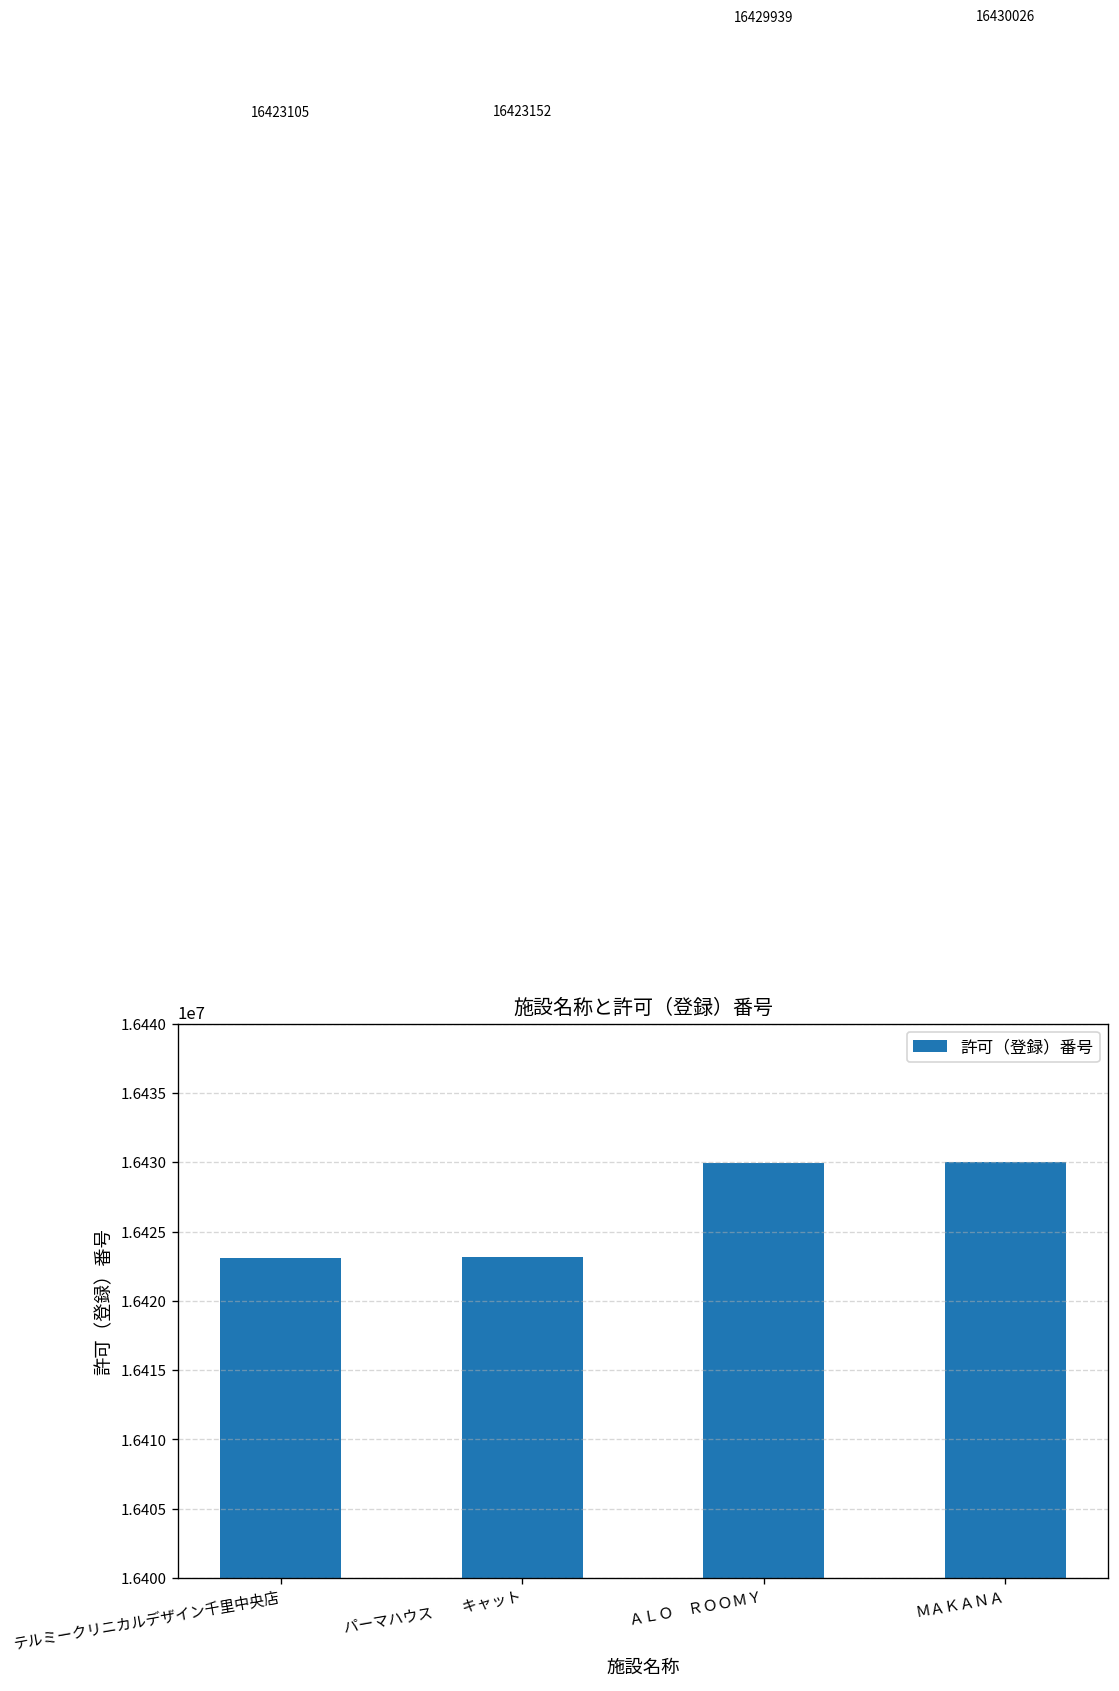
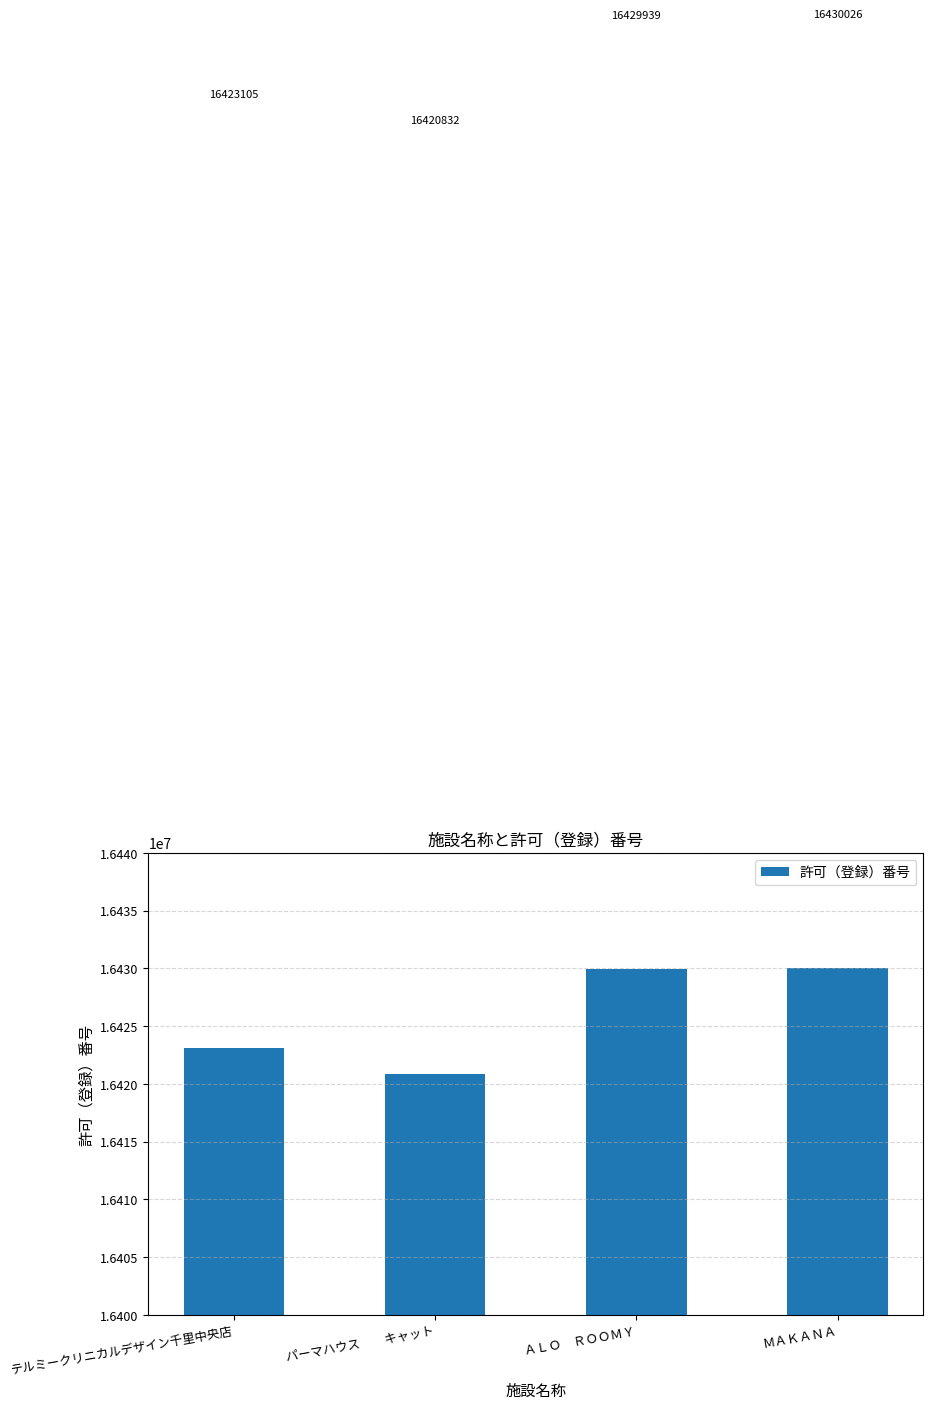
  {
-   "パーマハウス キャット": 16423152
+   "パーマハウス キャット": 16420832
  }
